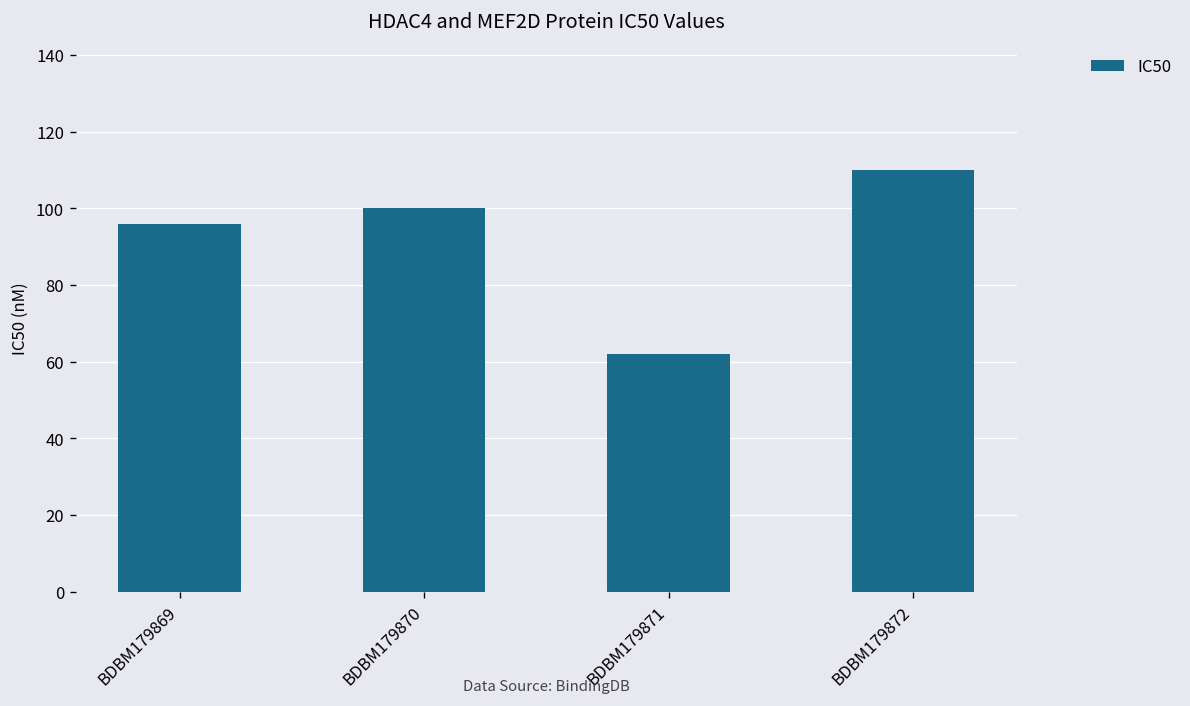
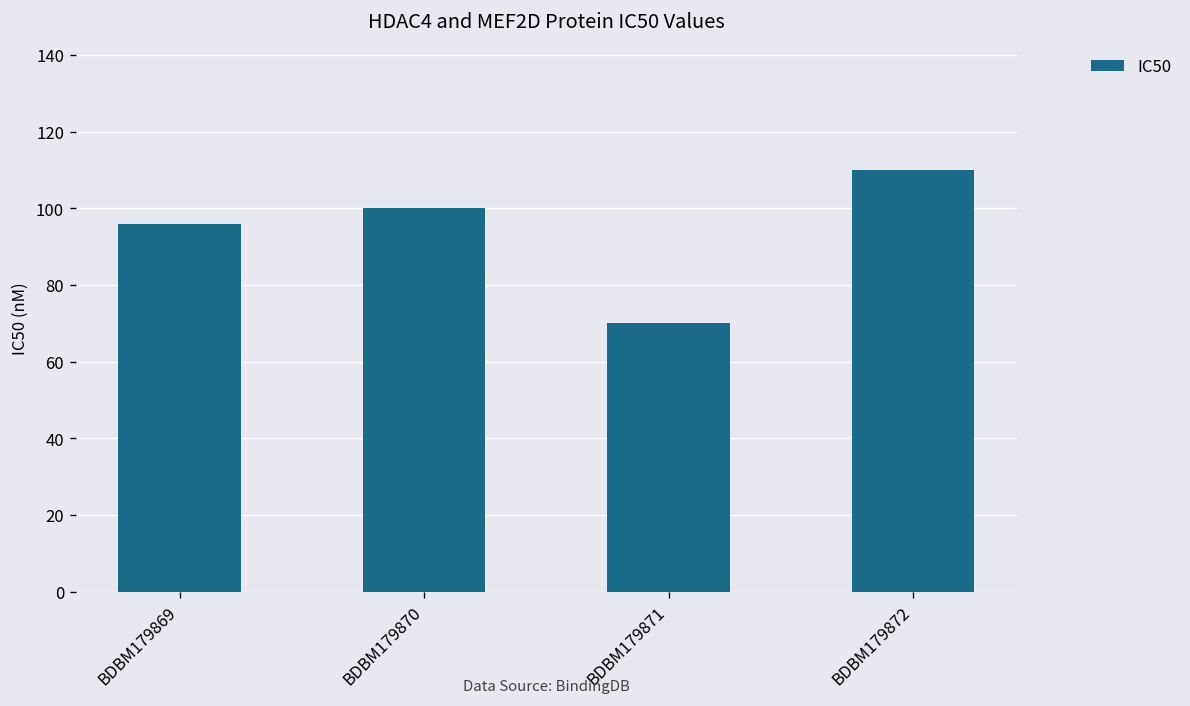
  {
    "BDBM179869": 96,
    "BDBM179870": 100,
-   "BDBM179871": 62,
+   "BDBM179871": 70,
    "BDBM179872": 110
  }
